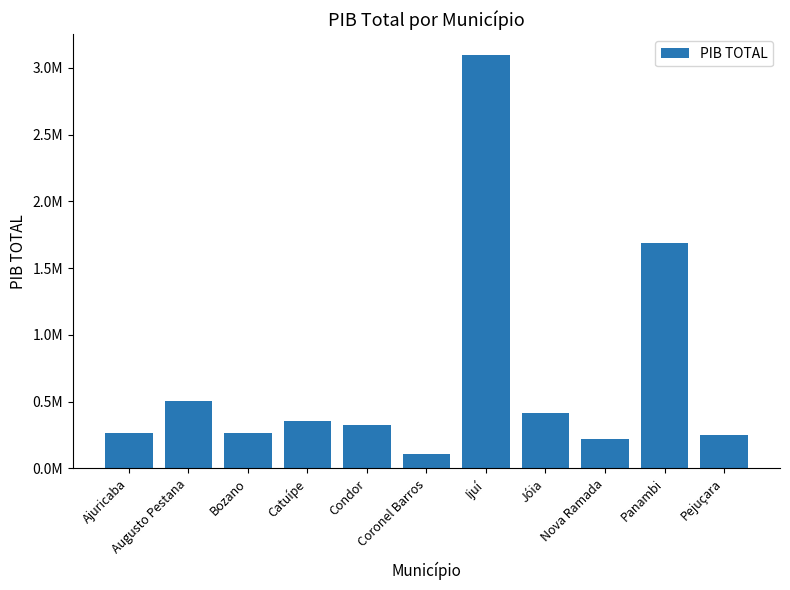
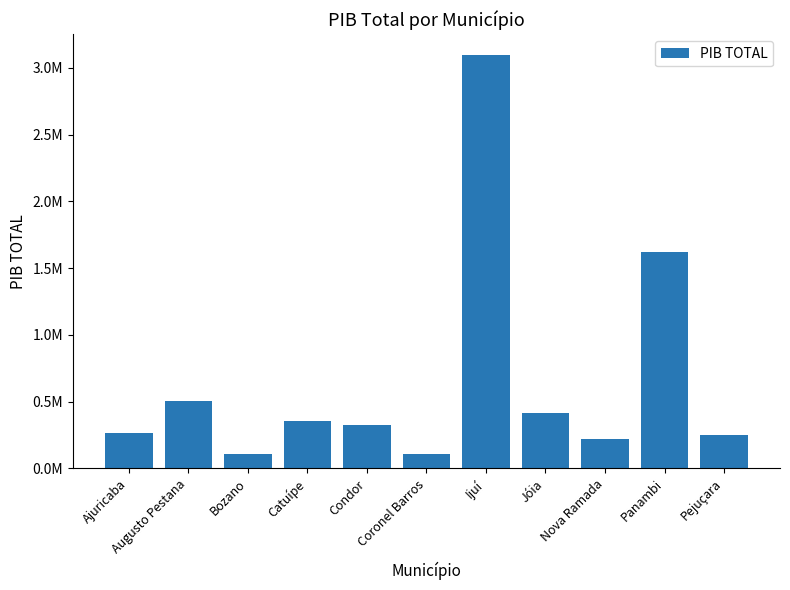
  {
    "Ajuricaba": 260000,
    "Augusto Pestana": 510000,
-   "Bozano": 270000,
+   "Bozano": 110000,
    "Catuípe": 350000,
    "Condor": 330000,
    "Coronel Barros": 110000,
    "Ijuí": 3100000,
    "Jóia": 420000,
    "Nova Ramada": 220000,
-   "Panambi": 1680000,
+   "Panambi": 1620000,
    "Pejuçara": 250000
  }
